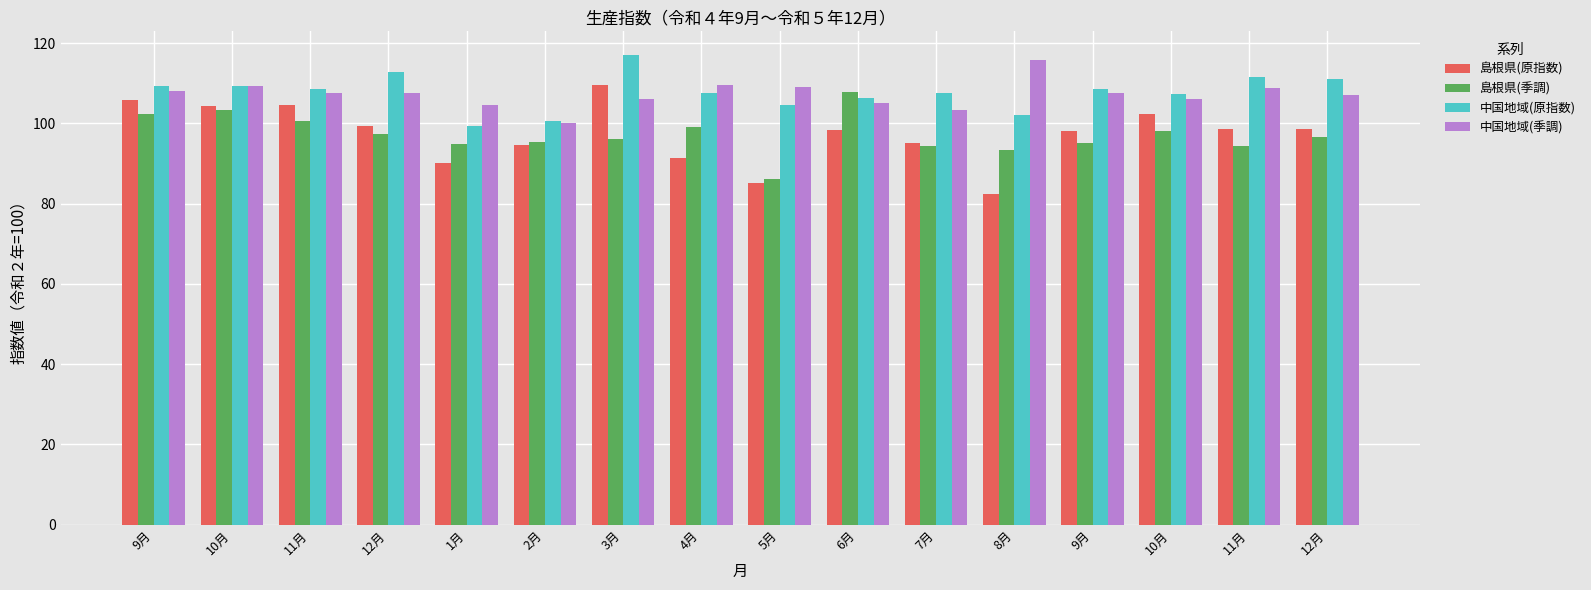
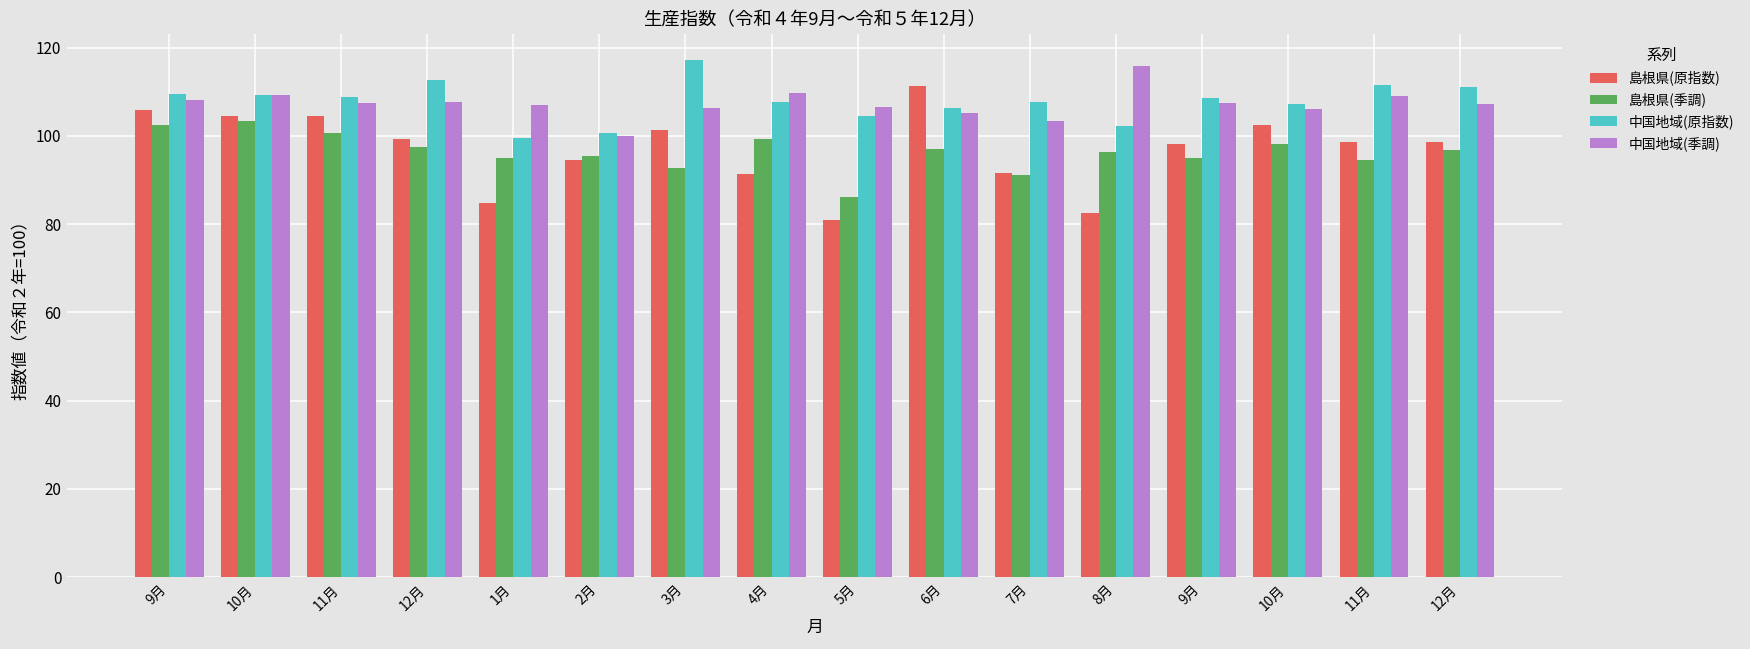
  {
    "島根県(原指数)": {
-     "1月": 90,
+     "1月": 85,
      "2月": 95,
-     "3月": 110,
+     "3月": 101,
      "4月": 91,
-     "5月": 85,
-     "6月": 98,
-     "7月": 95,
+     "5月": 81,
+     "6月": 111,
+     "7月": 92,
      "8月": 82
    },
    "島根県(季調)": {
      "1月": 95,
      "2月": 95,
-     "3月": 96,
+     "3月": 93,
      "4月": 99,
      "5月": 86,
-     "6月": 108,
-     "7月": 94,
-     "8月": 93
+     "6月": 97,
+     "7月": 91,
+     "8月": 96
    },
    "中国地域(原指数)": {
      "1月": 99,
      "2月": 101,
      "3月": 117,
      "4月": 108,
      "5月": 105,
      "6月": 106,
      "7月": 108,
      "8月": 102
    },
    "中国地域(季調)": {
-     "1月": 105,
+     "1月": 107,
      "2月": 100,
      "3月": 106,
      "4月": 110,
-     "5月": 109,
+     "5月": 107,
      "6月": 105,
      "7月": 103,
      "8月": 116
    }
  }
